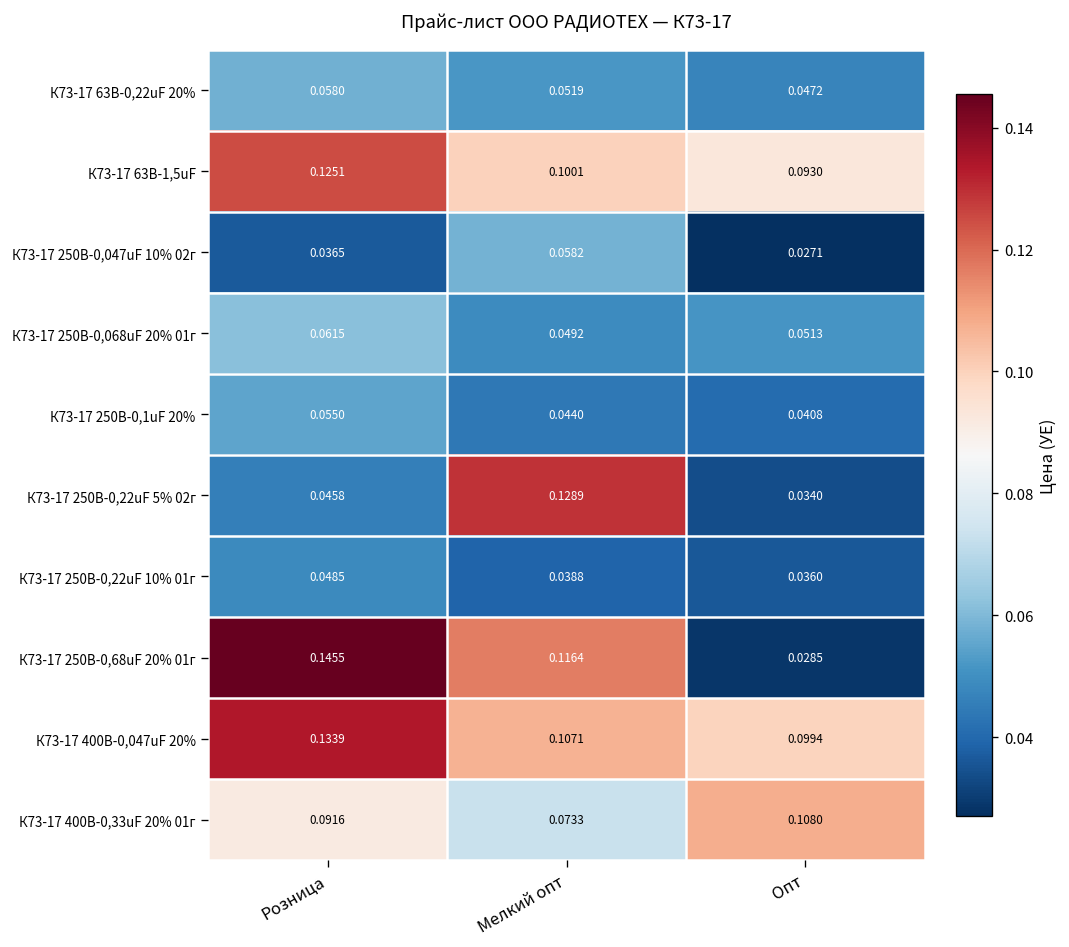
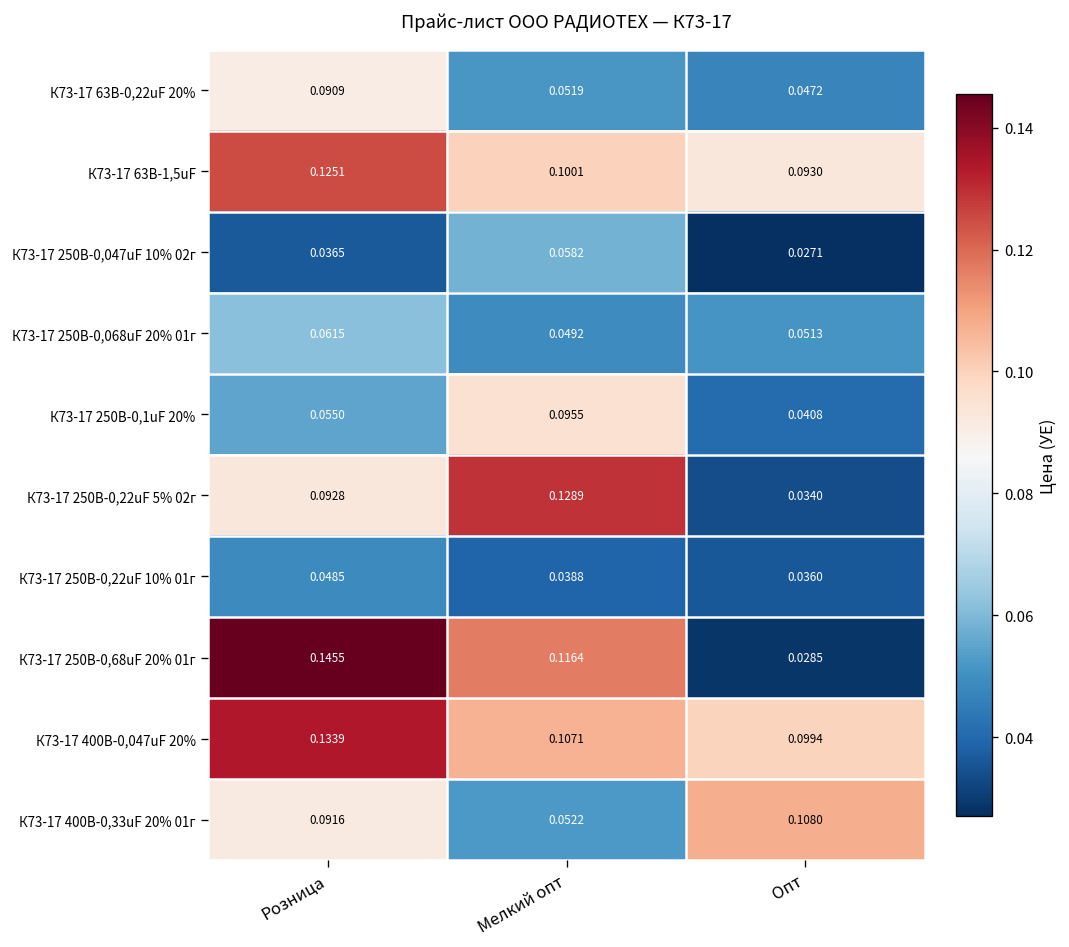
  {
    "К73-17 63В-0,22uF 20%": {
-     "Розница": 0.0580,
+     "Розница": 0.0909,
      "Мелкий опт": 0.0519,
      "Опт": 0.0472
    },
    "К73-17 63В-1,5uF": {
      "Розница": 0.1251,
      "Мелкий опт": 0.1001,
      "Опт": 0.0930
    },
    "К73-17 250В-0,047uF 10% 02г": {
      "Розница": 0.0365,
      "Мелкий опт": 0.0582,
      "Опт": 0.0271
    },
    "К73-17 250В-0,068uF 20% 01г": {
      "Розница": 0.0615,
      "Мелкий опт": 0.0492,
      "Опт": 0.0513
    },
    "К73-17 250В-0,1uF 20%": {
      "Розница": 0.0550,
-     "Мелкий опт": 0.0440,
+     "Мелкий опт": 0.0955,
      "Опт": 0.0408
    },
    "К73-17 250В-0,22uF 5% 02г": {
-     "Розница": 0.0458,
+     "Розница": 0.0928,
      "Мелкий опт": 0.1289,
      "Опт": 0.0340
    },
    "К73-17 250В-0,22uF 10% 01г": {
      "Розница": 0.0485,
      "Мелкий опт": 0.0388,
      "Опт": 0.0360
    },
    "К73-17 250В-0,68uF 20% 01г": {
      "Розница": 0.1455,
      "Мелкий опт": 0.1164,
      "Опт": 0.0285
    },
    "К73-17 400В-0,047uF 20%": {
      "Розница": 0.1339,
      "Мелкий опт": 0.1071,
      "Опт": 0.0994
    },
    "К73-17 400В-0,33uF 20% 01г": {
      "Розница": 0.0916,
-     "Мелкий опт": 0.0733,
+     "Мелкий опт": 0.0522,
      "Опт": 0.1080
    }
  }
